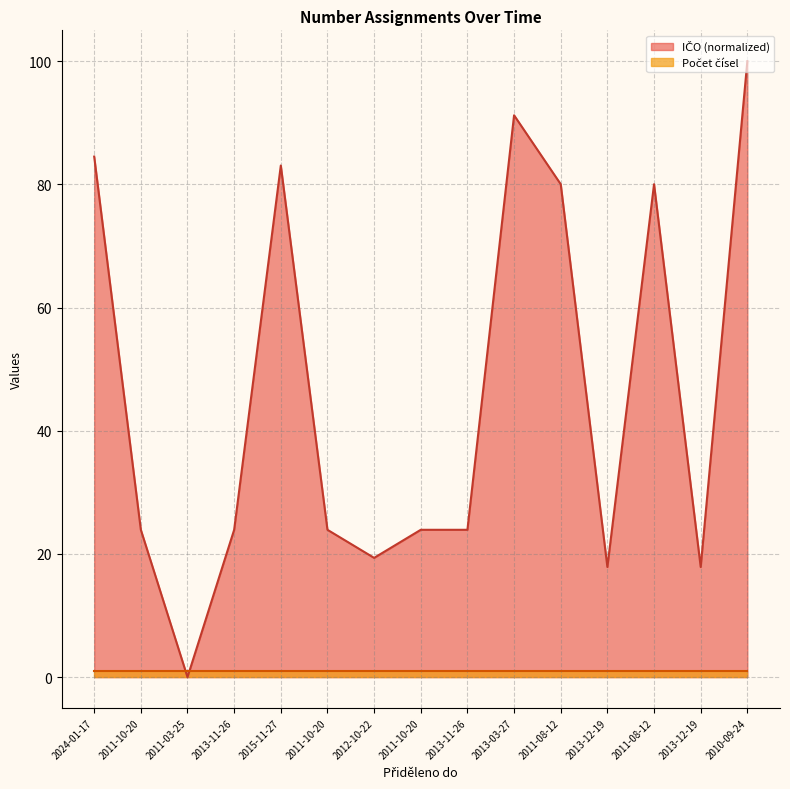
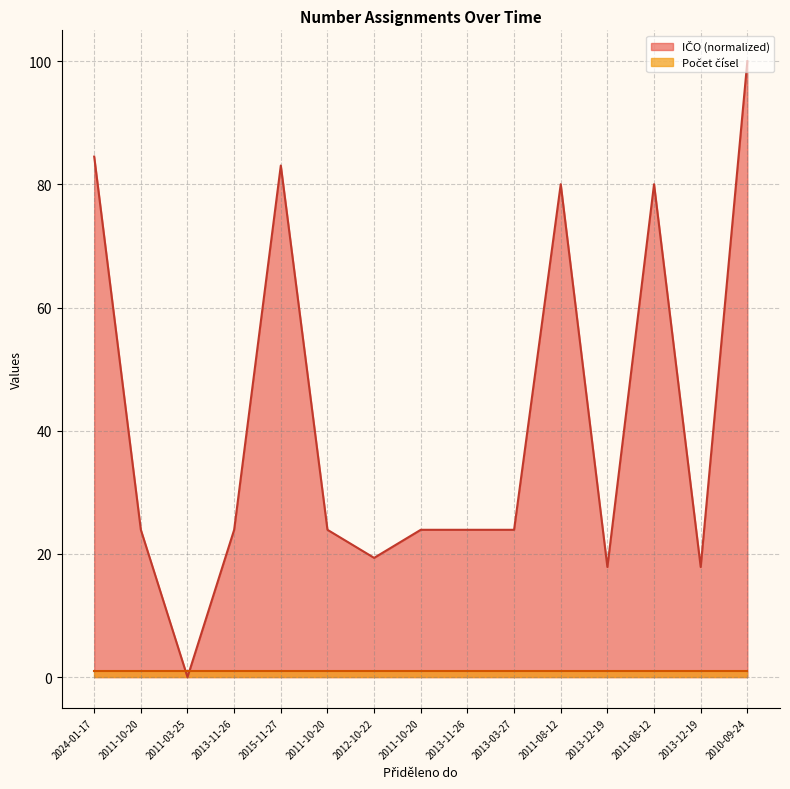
  {
    "IČO (normalized)": {
      "2024-01-17": 85,
      "2011-03-25": 0,
      "2015-11-27": 83,
      "2012-10-22": 19,
-     "2013-03-27": 91
+     "2013-03-27": 24
    },
    "Počet čísel": {
      "2024-01-17": 1,
      "2011-03-25": 1,
      "2015-11-27": 1,
      "2012-10-22": 1,
      "2013-03-27": 1,
      "2010-09-24": 1
    }
  }
